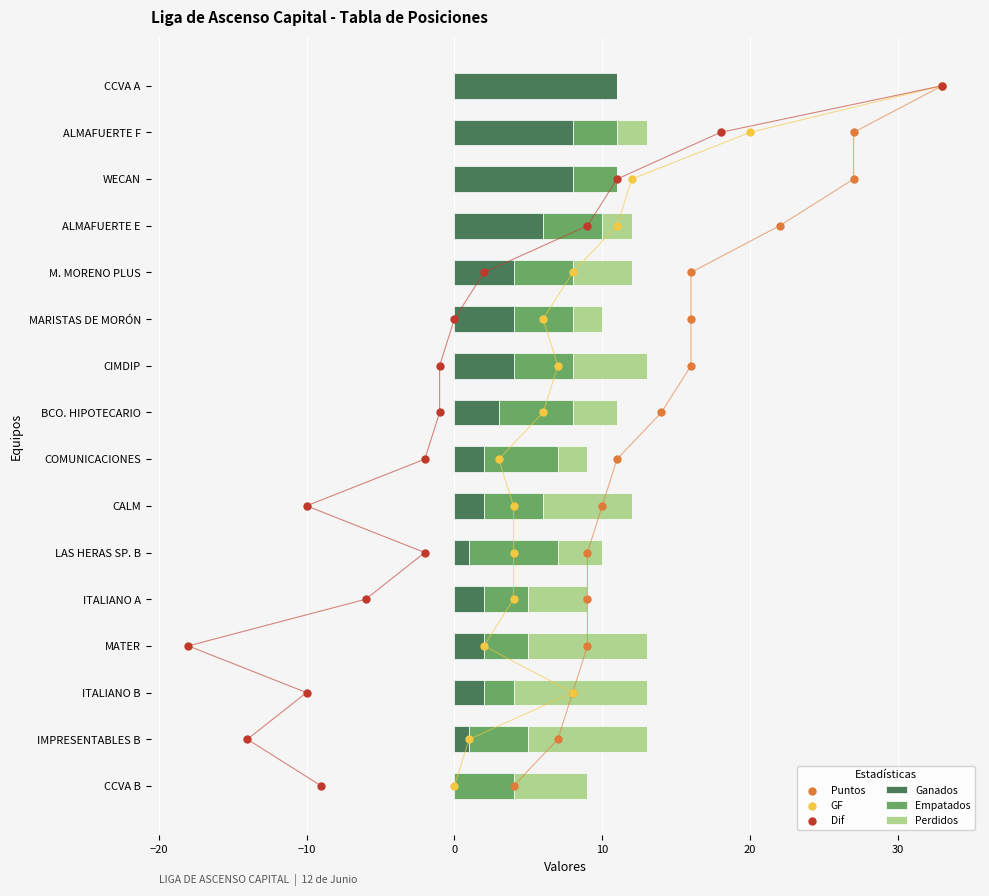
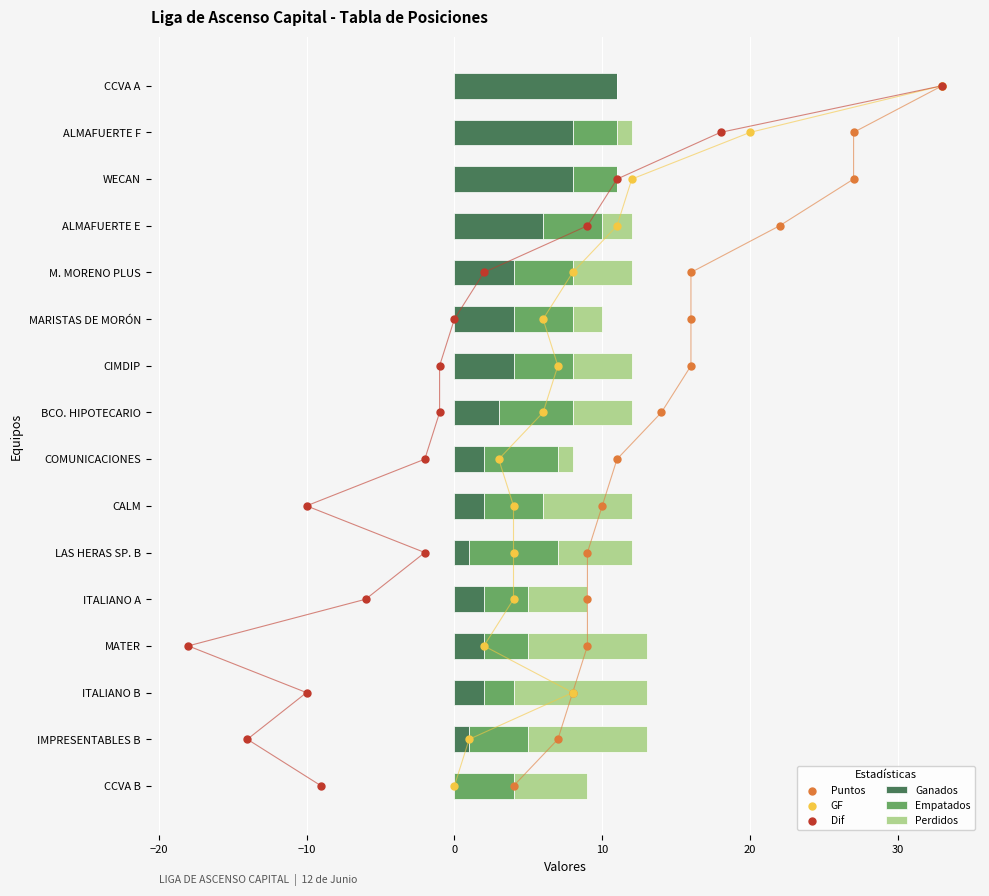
  {
    "Perdidos": {
      "CCVA A": 0,
-     "ALMAFUERTE F": 2,
+     "ALMAFUERTE F": 1,
      "WECAN": 0,
      "ALMAFUERTE E": 2,
      "M. MORENO PLUS": 4,
      "MARISTAS DE MORÓN": 2,
-     "CIMDIP": 5,
-     "BCO. HIPOTECARIO": 3,
-     "COMUNICACIONES": 2,
+     "CIMDIP": 4,
+     "BCO. HIPOTECARIO": 4,
+     "COMUNICACIONES": 1,
      "CALM": 6,
-     "LAS HERAS SP. B": 3,
+     "LAS HERAS SP. B": 5,
      "ITALIANO A": 4,
      "MATER": 8,
      "ITALIANO B": 9,
      "IMPRESENTABLES B": 8,
      "CCVA B": 5
    }
  }
